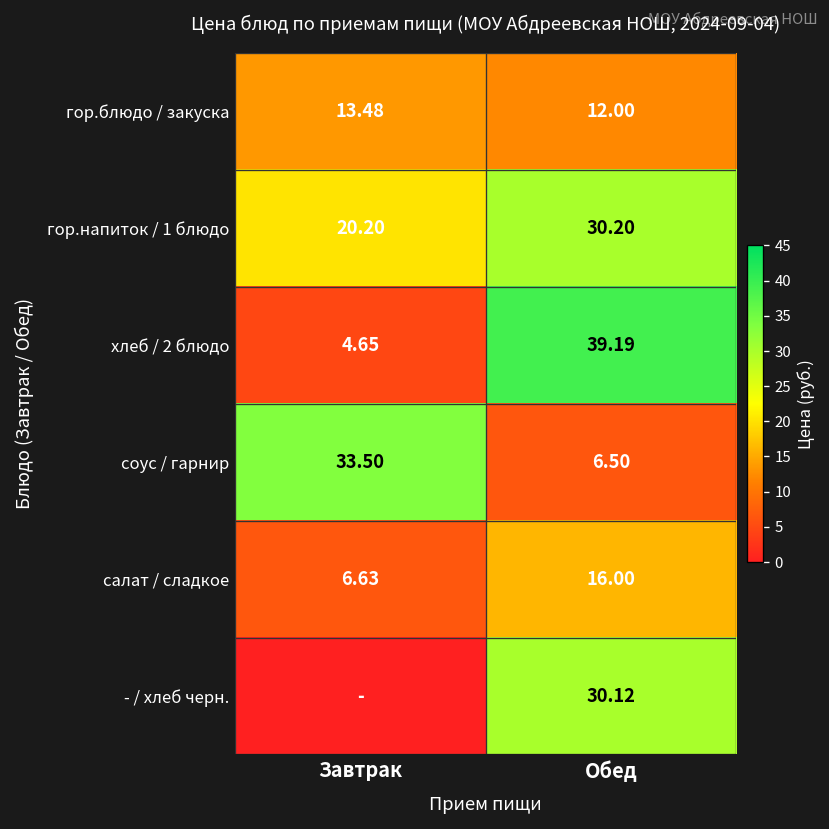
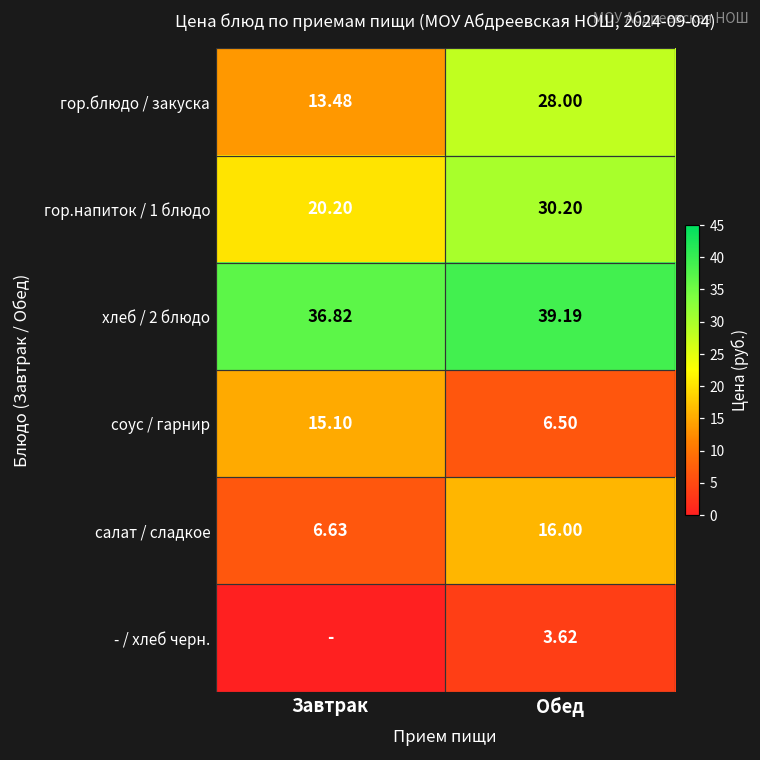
  {
    "гор.блюдо / закуска": {
      "Завтрак": 13.48,
-     "Обед": 12.00
+     "Обед": 28.00
    },
    "гор.напиток / 1 блюдо": {
      "Завтрак": 20.20,
      "Обед": 30.20
    },
    "хлеб / 2 блюдо": {
-     "Завтрак": 4.65,
+     "Завтрак": 36.82,
      "Обед": 39.19
    },
    "соус / гарнир": {
-     "Завтрак": 33.50,
+     "Завтрак": 15.10,
      "Обед": 6.50
    },
    "салат / сладкое": {
      "Завтрак": 6.63,
      "Обед": 16.00
    },
    "- / хлеб черн.": {
-     "Обед": 30.12
+     "Обед": 3.62
    }
  }
